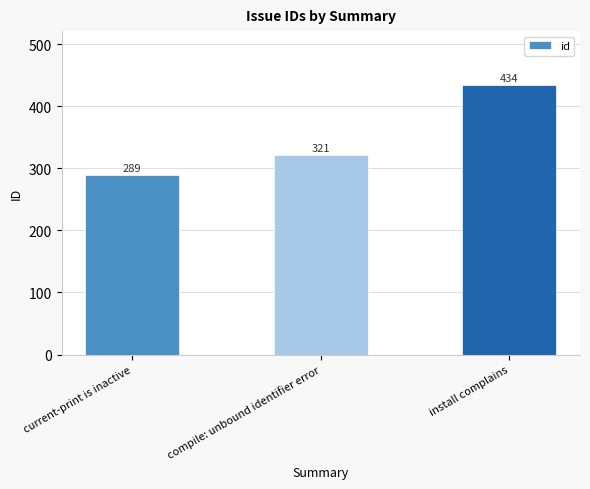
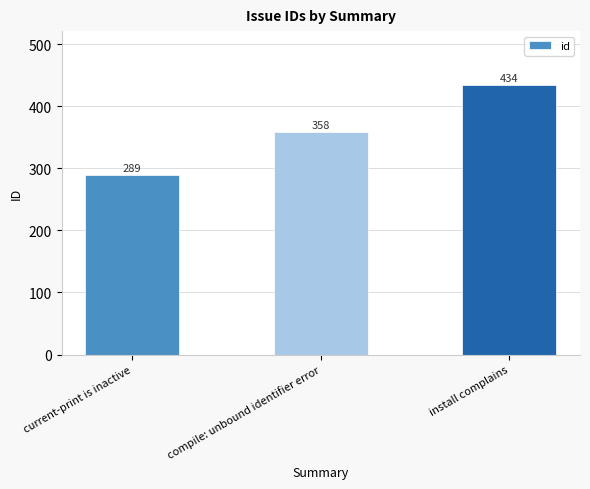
  {
    "current-print is inactive": 289,
-   "compile: unbound identifier error": 321,
+   "compile: unbound identifier error": 358,
    "install complains": 434
  }
